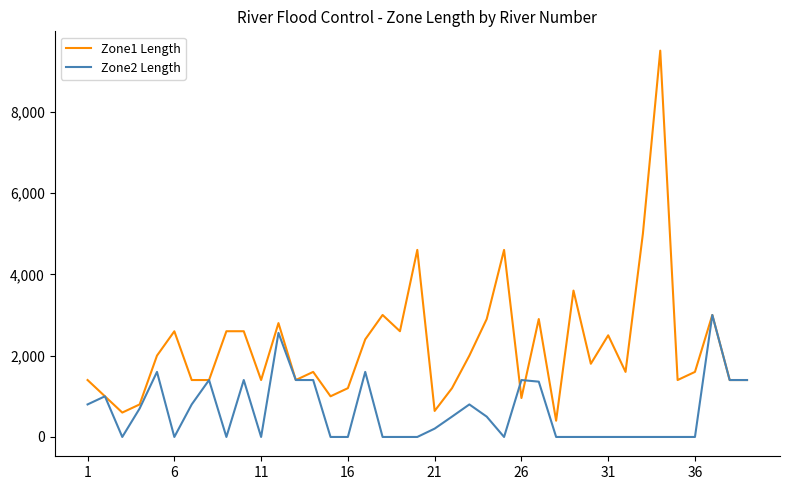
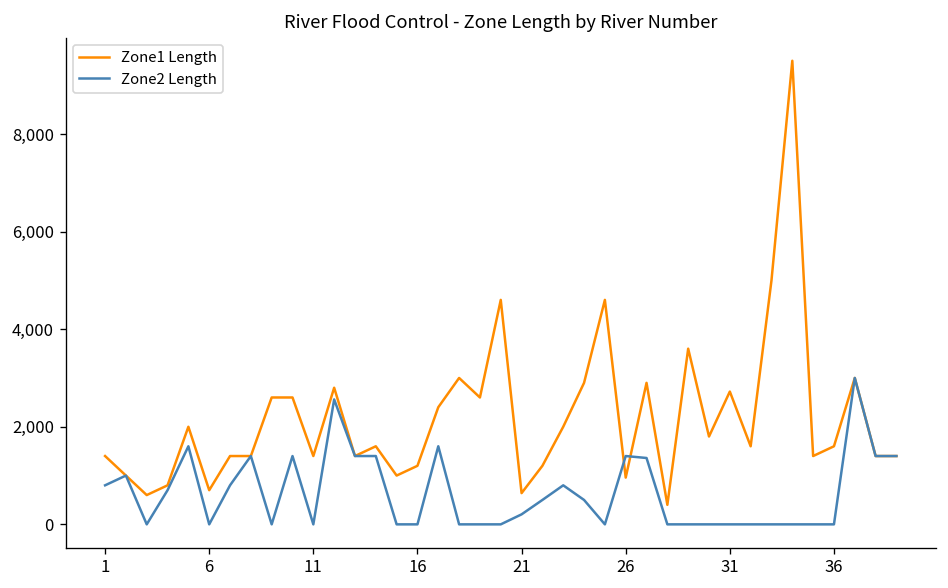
  {
    "Zone1 Length": {
      "1": "1,400",
-     "6": "2,600",
+     "6": "700",
      "11": "1,400",
      "16": "1,200",
      "21": "600",
      "26": "1,000",
-     "31": "2,500",
+     "31": "2,700",
      "36": "1,600"
    },
    "Zone2 Length": {
      "1": "800",
      "6": "0",
      "11": "0",
      "16": "0",
      "21": "200",
      "26": "1,400",
      "31": "0",
      "36": "0"
    }
  }
